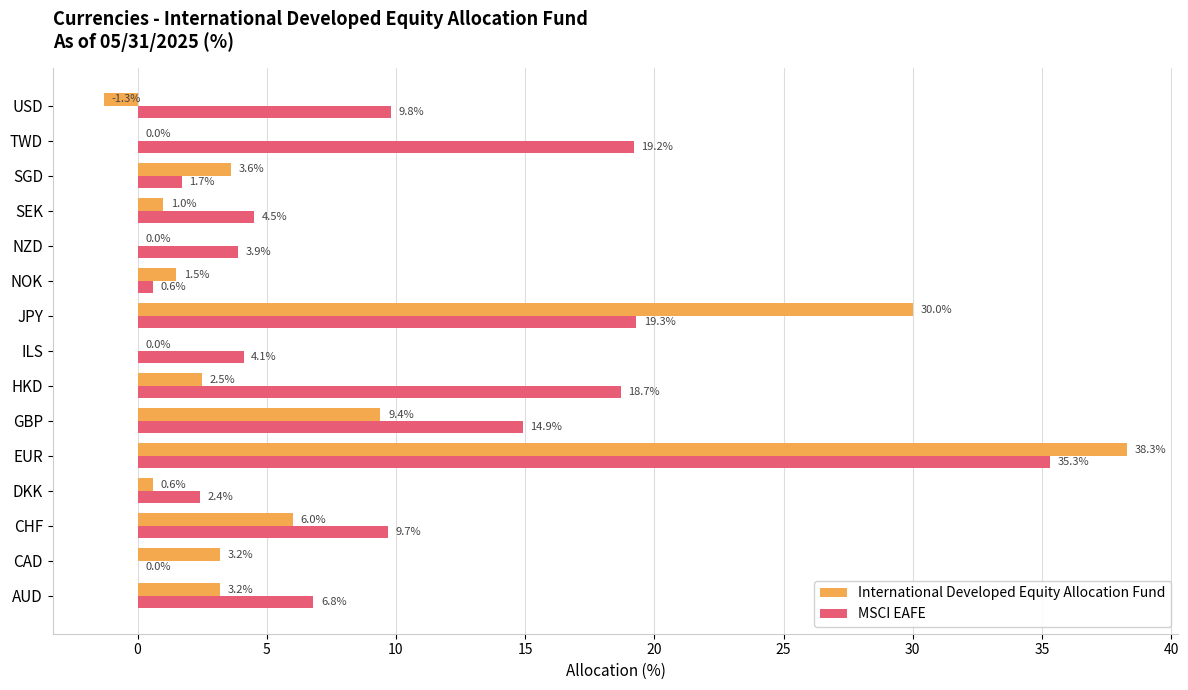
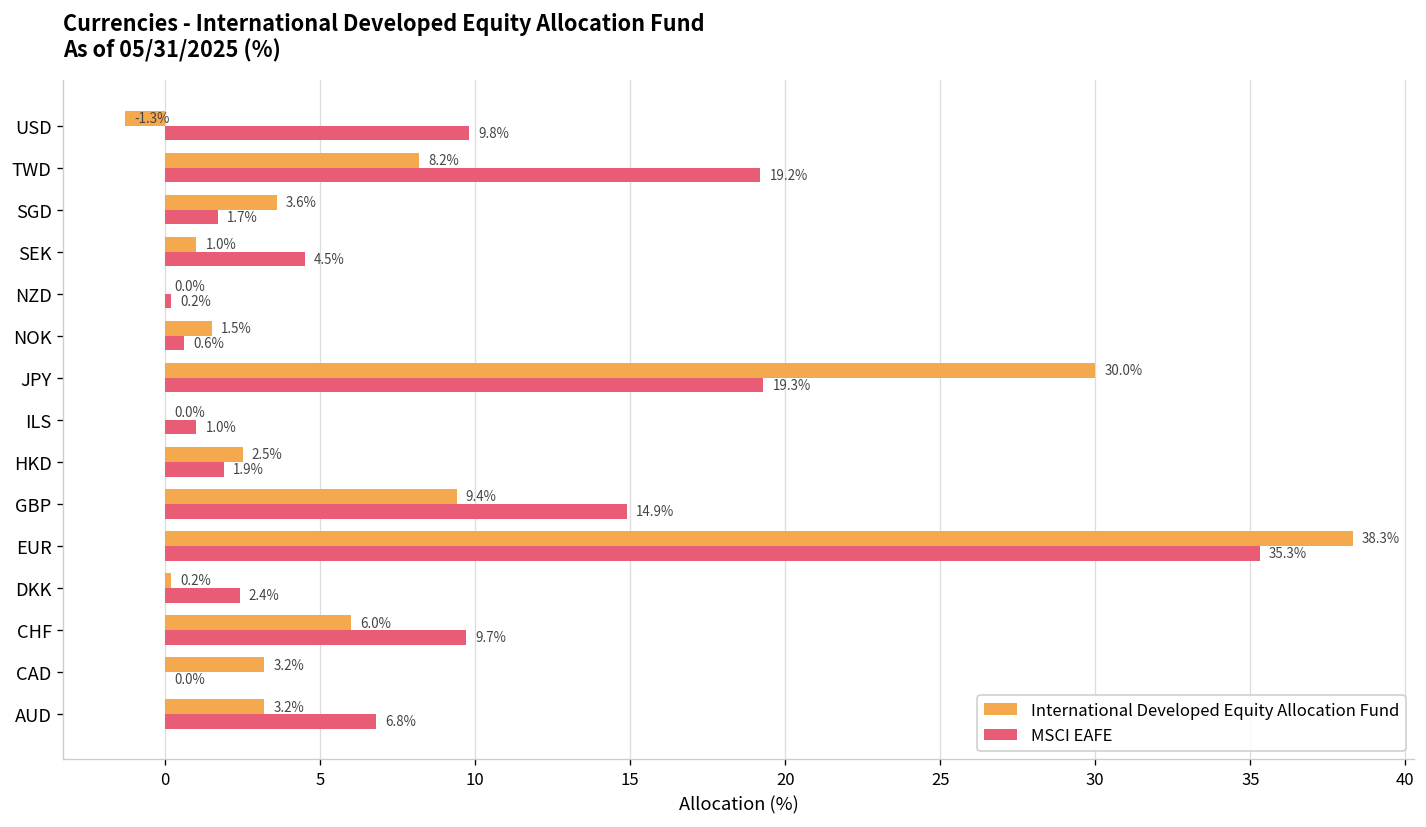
  {
    "International Developed Equity Allocation Fund": {
      "USD": "-1.3%",
-     "TWD": "0.0%",
+     "TWD": "8.2%",
      "SGD": "3.6%",
      "SEK": "1.0%",
      "NZD": "0.0%",
      "NOK": "1.5%",
      "JPY": "30.0%",
      "ILS": "0.0%",
      "HKD": "2.5%",
      "GBP": "9.4%",
      "EUR": "38.3%",
-     "DKK": "0.6%",
+     "DKK": "0.2%",
      "CHF": "6.0%",
      "CAD": "3.2%",
      "AUD": "3.2%"
    },
    "MSCI EAFE": {
      "USD": "9.8%",
      "TWD": "19.2%",
      "SGD": "1.7%",
      "SEK": "4.5%",
-     "NZD": "3.9%",
+     "NZD": "0.2%",
      "NOK": "0.6%",
      "JPY": "19.3%",
-     "ILS": "4.1%",
-     "HKD": "18.7%",
+     "ILS": "1.0%",
+     "HKD": "1.9%",
      "GBP": "14.9%",
      "EUR": "35.3%",
      "DKK": "2.4%",
      "CHF": "9.7%",
      "CAD": "0.0%",
      "AUD": "6.8%"
    }
  }
